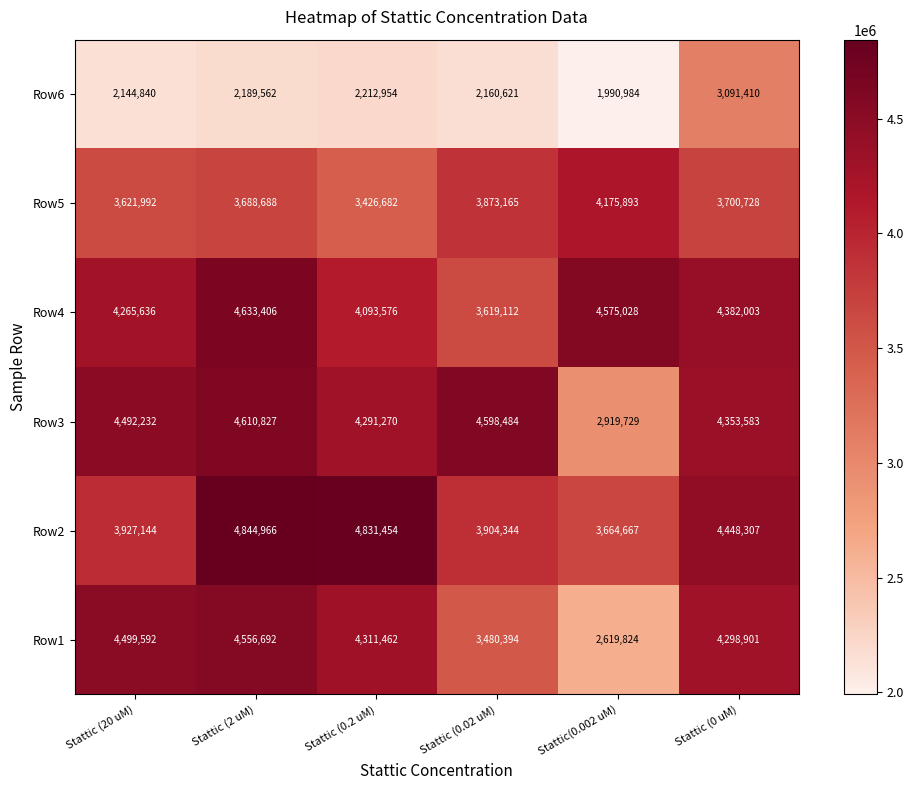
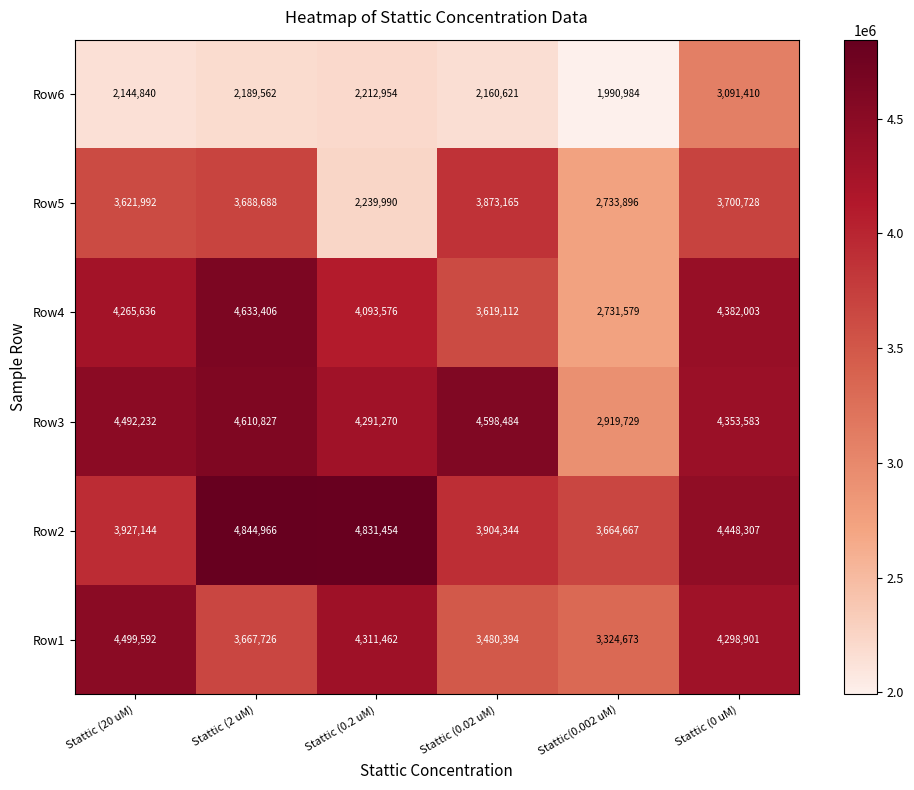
  {
    "Row6": {
      "Stattic (20 uM)": "2,144,840",
      "Stattic (2 uM)": "2,189,562",
      "Stattic (0.2 uM)": "2,212,954",
      "Stattic (0.02 uM)": "2,160,621",
      "Stattic(0.002 uM)": "1,990,984",
      "Stattic (0 uM)": "3,091,410"
    },
    "Row5": {
      "Stattic (20 uM)": "3,621,992",
      "Stattic (2 uM)": "3,688,688",
-     "Stattic (0.2 uM)": "3,426,682",
+     "Stattic (0.2 uM)": "2,239,990",
      "Stattic (0.02 uM)": "3,873,165",
-     "Stattic(0.002 uM)": "4,175,893",
+     "Stattic(0.002 uM)": "2,733,896",
      "Stattic (0 uM)": "3,700,728"
    },
    "Row4": {
      "Stattic (20 uM)": "4,265,636",
      "Stattic (2 uM)": "4,633,406",
      "Stattic (0.2 uM)": "4,093,576",
      "Stattic (0.02 uM)": "3,619,112",
-     "Stattic(0.002 uM)": "4,575,028",
+     "Stattic(0.002 uM)": "2,731,579",
      "Stattic (0 uM)": "4,382,003"
    },
    "Row3": {
      "Stattic (20 uM)": "4,492,232",
      "Stattic (2 uM)": "4,610,827",
      "Stattic (0.2 uM)": "4,291,270",
      "Stattic (0.02 uM)": "4,598,484",
      "Stattic(0.002 uM)": "2,919,729",
      "Stattic (0 uM)": "4,353,583"
    },
    "Row2": {
      "Stattic (20 uM)": "3,927,144",
      "Stattic (2 uM)": "4,844,966",
      "Stattic (0.2 uM)": "4,831,454",
      "Stattic (0.02 uM)": "3,904,344",
      "Stattic(0.002 uM)": "3,664,667",
      "Stattic (0 uM)": "4,448,307"
    },
    "Row1": {
      "Stattic (20 uM)": "4,499,592",
-     "Stattic (2 uM)": "4,556,692",
+     "Stattic (2 uM)": "3,667,726",
      "Stattic (0.2 uM)": "4,311,462",
      "Stattic (0.02 uM)": "3,480,394",
-     "Stattic(0.002 uM)": "2,619,824",
+     "Stattic(0.002 uM)": "3,324,673",
      "Stattic (0 uM)": "4,298,901"
    }
  }
